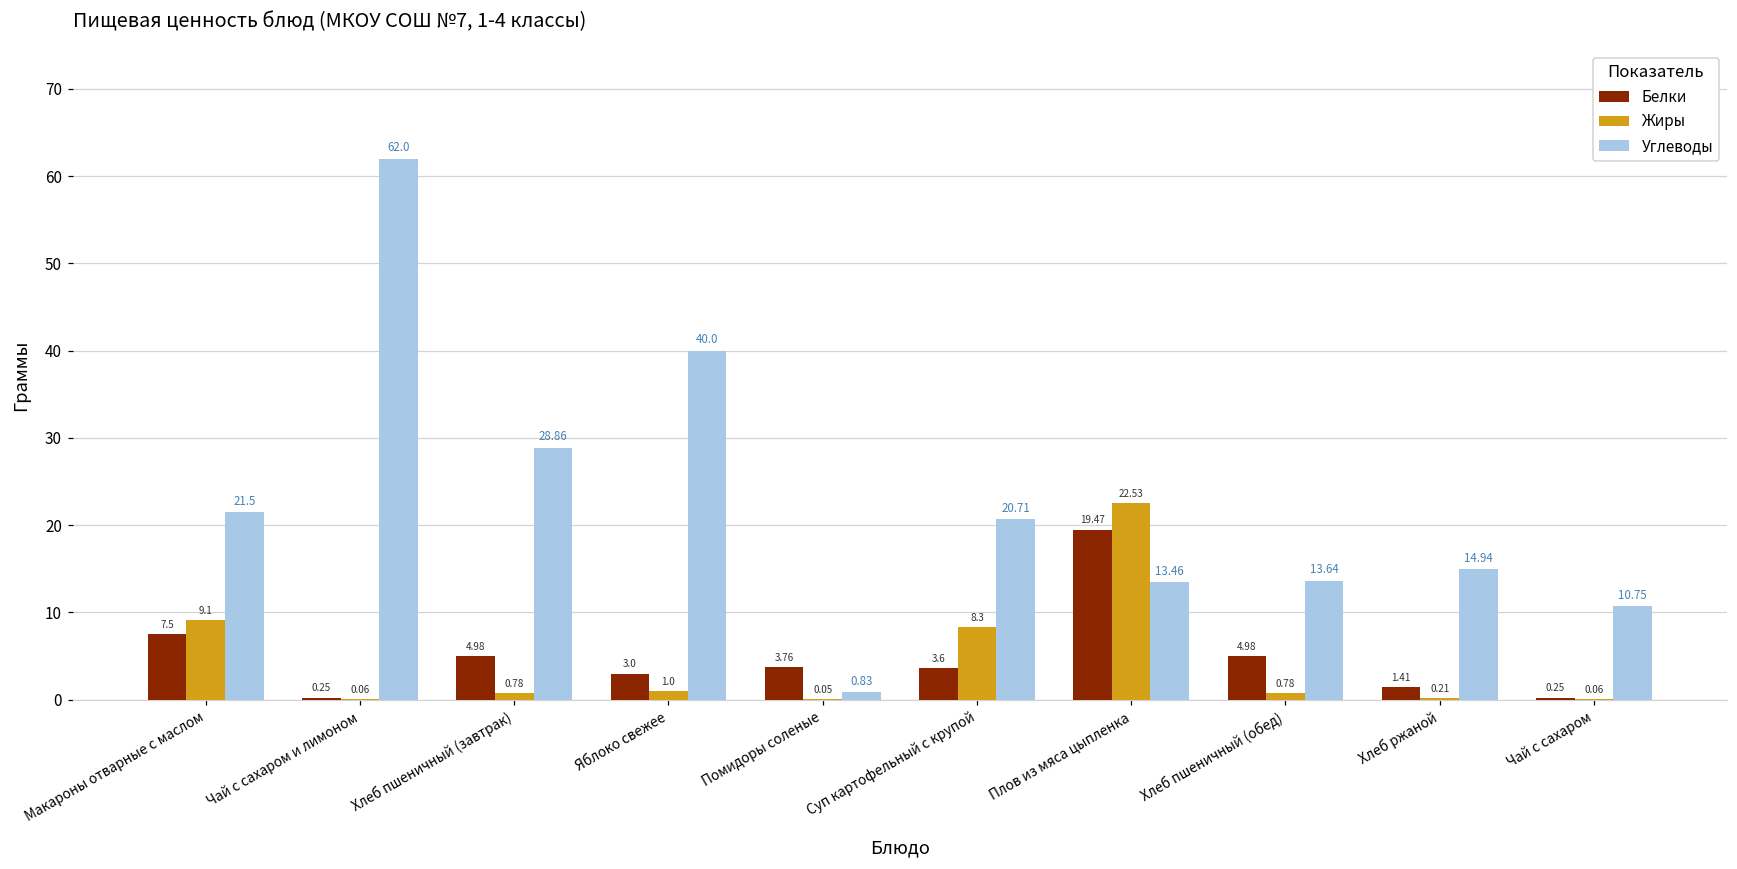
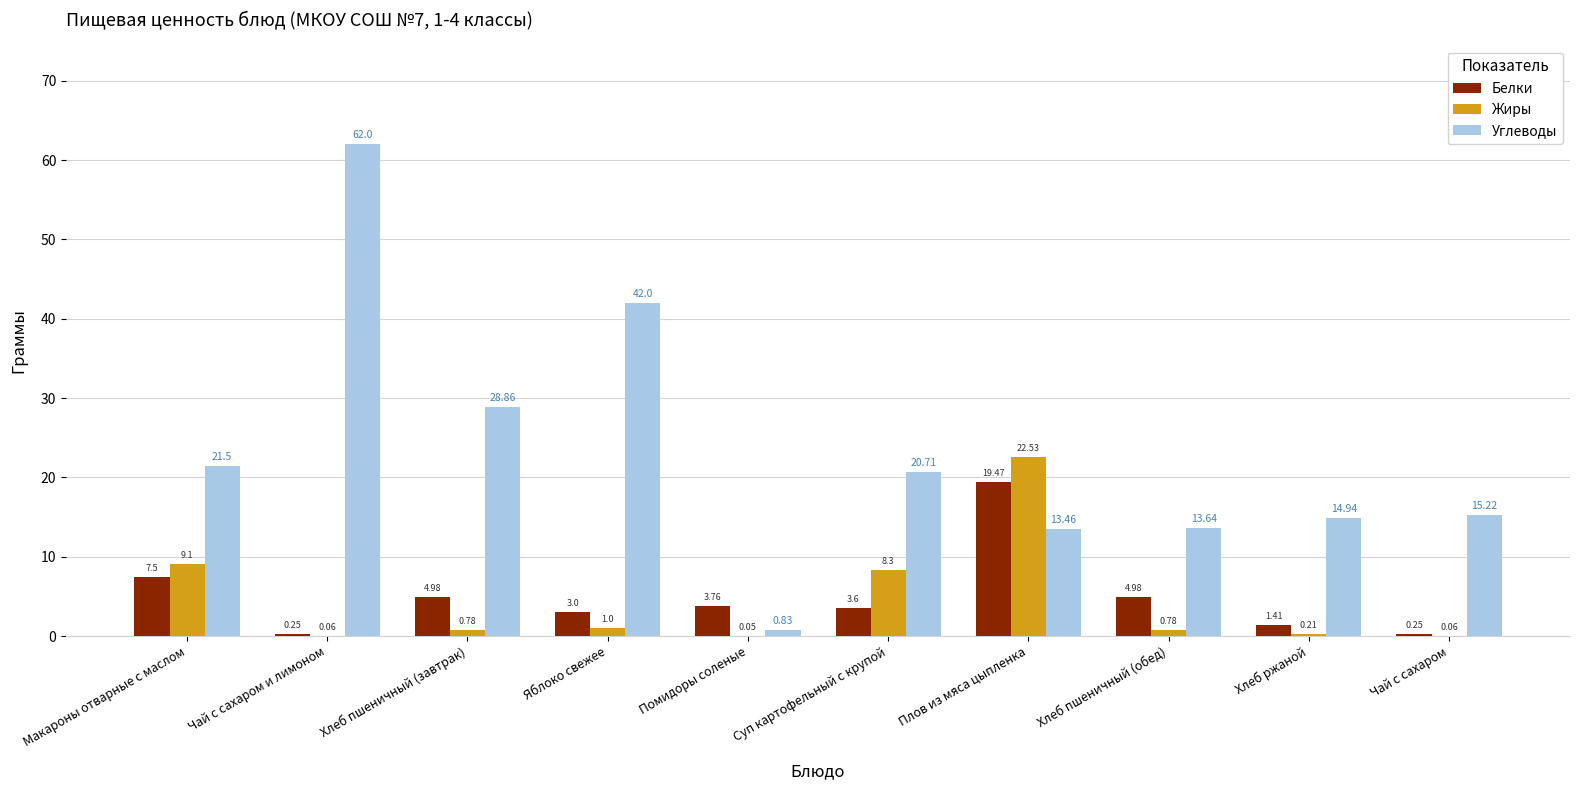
  {
    "Белки": {
      "Макароны отварные с маслом": 7.5,
      "Чай с сахаром и лимоном": 0.25,
      "Хлеб пшеничный (завтрак)": 4.98,
      "Яблоко свежее": 3.0,
      "Помидоры соленые": 3.76,
      "Суп картофельный с крупой": 3.6,
      "Плов из мяса цыпленка": 19.47,
      "Хлеб пшеничный (обед)": 4.98,
      "Хлеб ржаной": 1.41,
      "Чай с сахаром": 0.25
    },
    "Жиры": {
      "Макароны отварные с маслом": 9.1,
      "Чай с сахаром и лимоном": 0.06,
      "Хлеб пшеничный (завтрак)": 0.78,
      "Яблоко свежее": 1.0,
      "Помидоры соленые": 0.05,
      "Суп картофельный с крупой": 8.3,
      "Плов из мяса цыпленка": 22.53,
      "Хлеб пшеничный (обед)": 0.78,
      "Хлеб ржаной": 0.21,
      "Чай с сахаром": 0.06
    },
    "Углеводы": {
      "Макароны отварные с маслом": 21.5,
      "Чай с сахаром и лимоном": 62.0,
      "Хлеб пшеничный (завтрак)": 28.86,
-     "Яблоко свежее": 40.0,
+     "Яблоко свежее": 42.0,
      "Помидоры соленые": 0.83,
      "Суп картофельный с крупой": 20.71,
      "Плов из мяса цыпленка": 13.46,
      "Хлеб пшеничный (обед)": 13.64,
      "Хлеб ржаной": 14.94,
-     "Чай с сахаром": 10.75
+     "Чай с сахаром": 15.22
    }
  }
